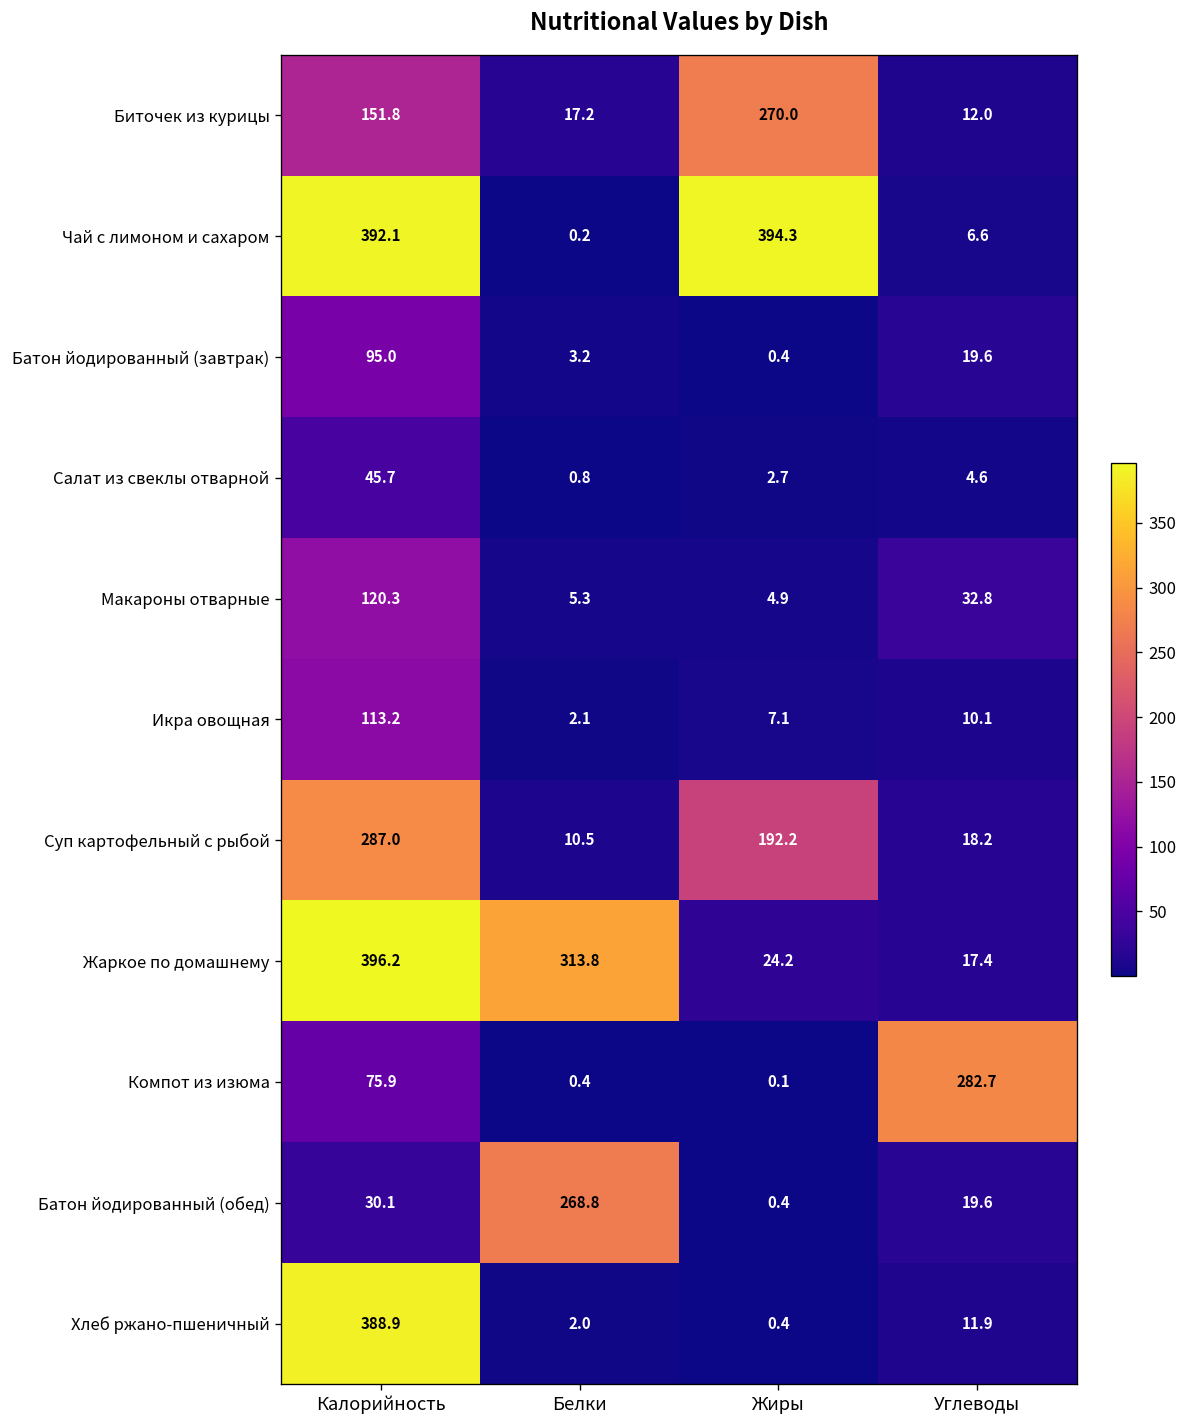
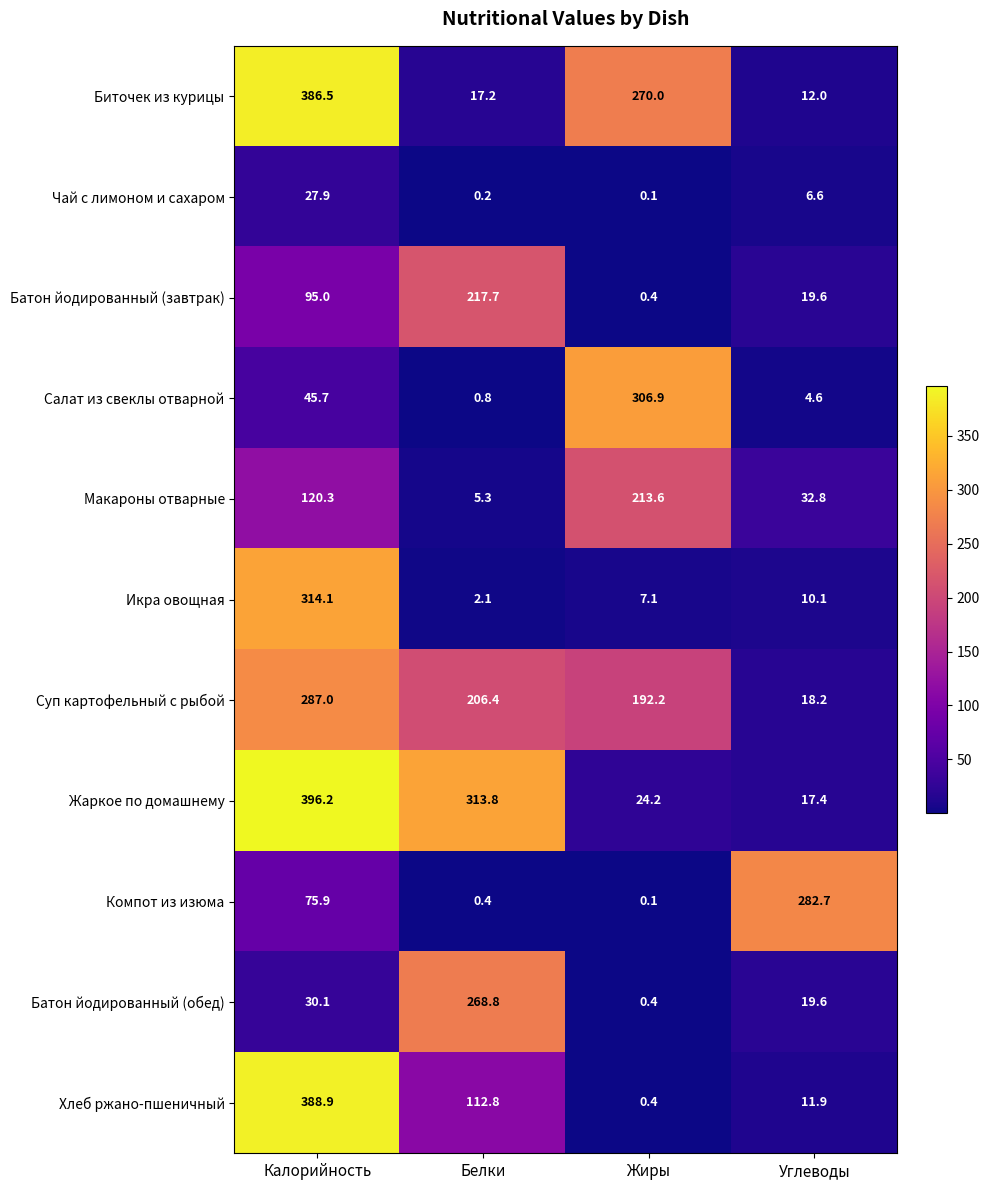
  {
    "Биточек из курицы": {
-     "Калорийность": 151.8,
+     "Калорийность": 386.5,
      "Белки": 17.2,
      "Жиры": 270.0,
      "Углеводы": 12.0
    },
    "Чай с лимоном и сахаром": {
-     "Калорийность": 392.1,
+     "Калорийность": 27.9,
      "Белки": 0.2,
-     "Жиры": 394.3,
+     "Жиры": 0.1,
      "Углеводы": 6.6
    },
    "Батон йодированный (завтрак)": {
      "Калорийность": 95.0,
-     "Белки": 3.2,
+     "Белки": 217.7,
      "Жиры": 0.4,
      "Углеводы": 19.6
    },
    "Салат из свеклы отварной": {
      "Калорийность": 45.7,
      "Белки": 0.8,
-     "Жиры": 2.7,
+     "Жиры": 306.9,
      "Углеводы": 4.6
    },
    "Макароны отварные": {
      "Калорийность": 120.3,
      "Белки": 5.3,
-     "Жиры": 4.9,
+     "Жиры": 213.6,
      "Углеводы": 32.8
    },
    "Икра овощная": {
-     "Калорийность": 113.2,
+     "Калорийность": 314.1,
      "Белки": 2.1,
      "Жиры": 7.1,
      "Углеводы": 10.1
    },
    "Суп картофельный с рыбой": {
      "Калорийность": 287.0,
-     "Белки": 10.5,
+     "Белки": 206.4,
      "Жиры": 192.2,
      "Углеводы": 18.2
    },
    "Жаркое по домашнему": {
      "Калорийность": 396.2,
      "Белки": 313.8,
      "Жиры": 24.2,
      "Углеводы": 17.4
    },
    "Компот из изюма": {
      "Калорийность": 75.9,
      "Белки": 0.4,
      "Жиры": 0.1,
      "Углеводы": 282.7
    },
    "Батон йодированный (обед)": {
      "Калорийность": 30.1,
      "Белки": 268.8,
      "Жиры": 0.4,
      "Углеводы": 19.6
    },
    "Хлеб ржано-пшеничный": {
      "Калорийность": 388.9,
-     "Белки": 2.0,
+     "Белки": 112.8,
      "Жиры": 0.4,
      "Углеводы": 11.9
    }
  }
